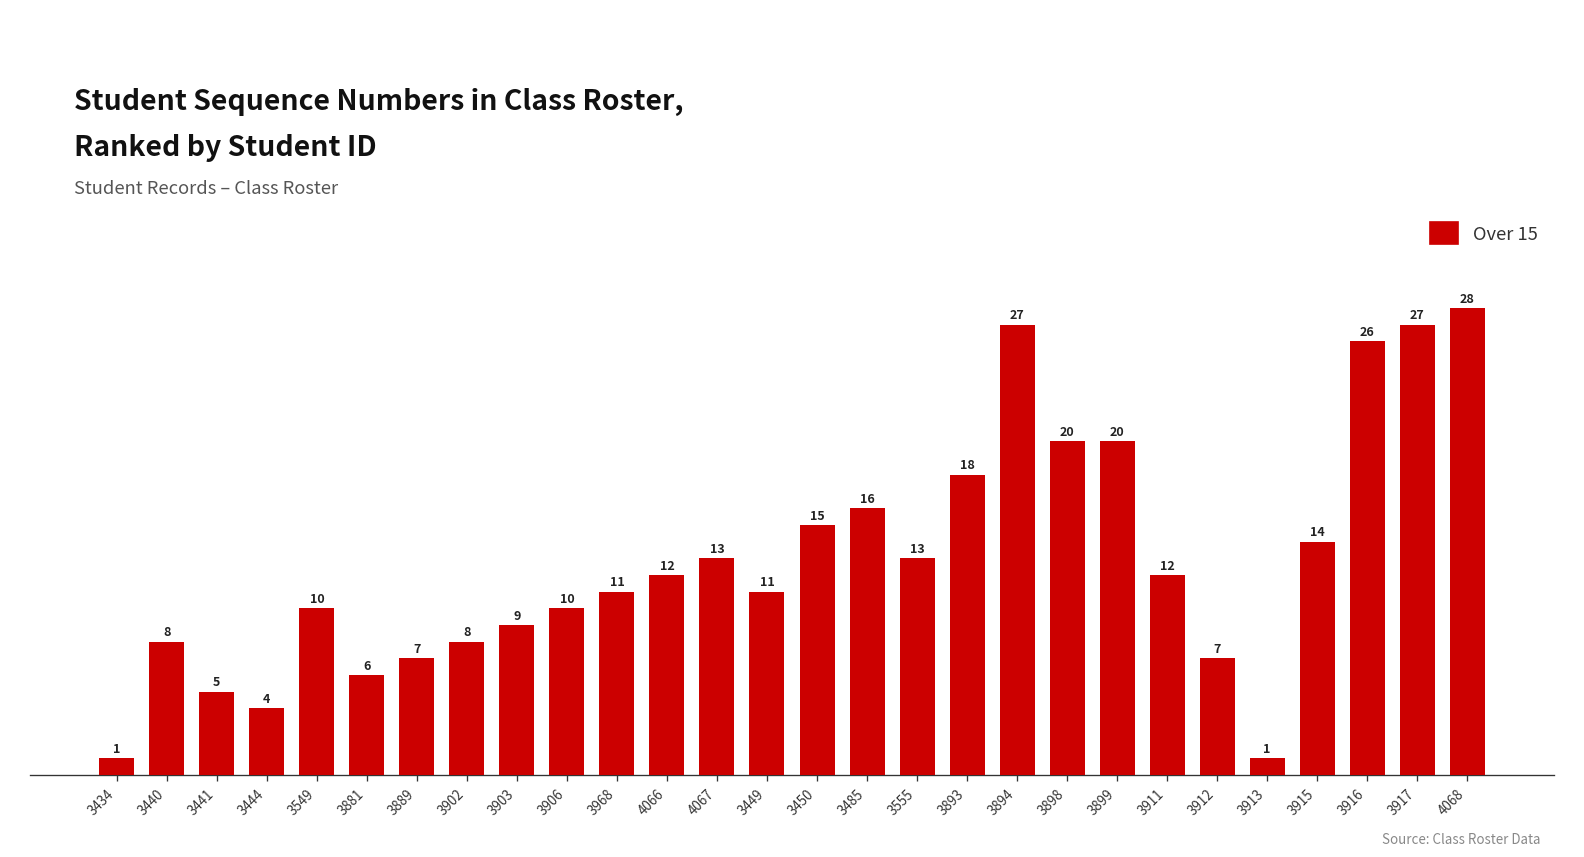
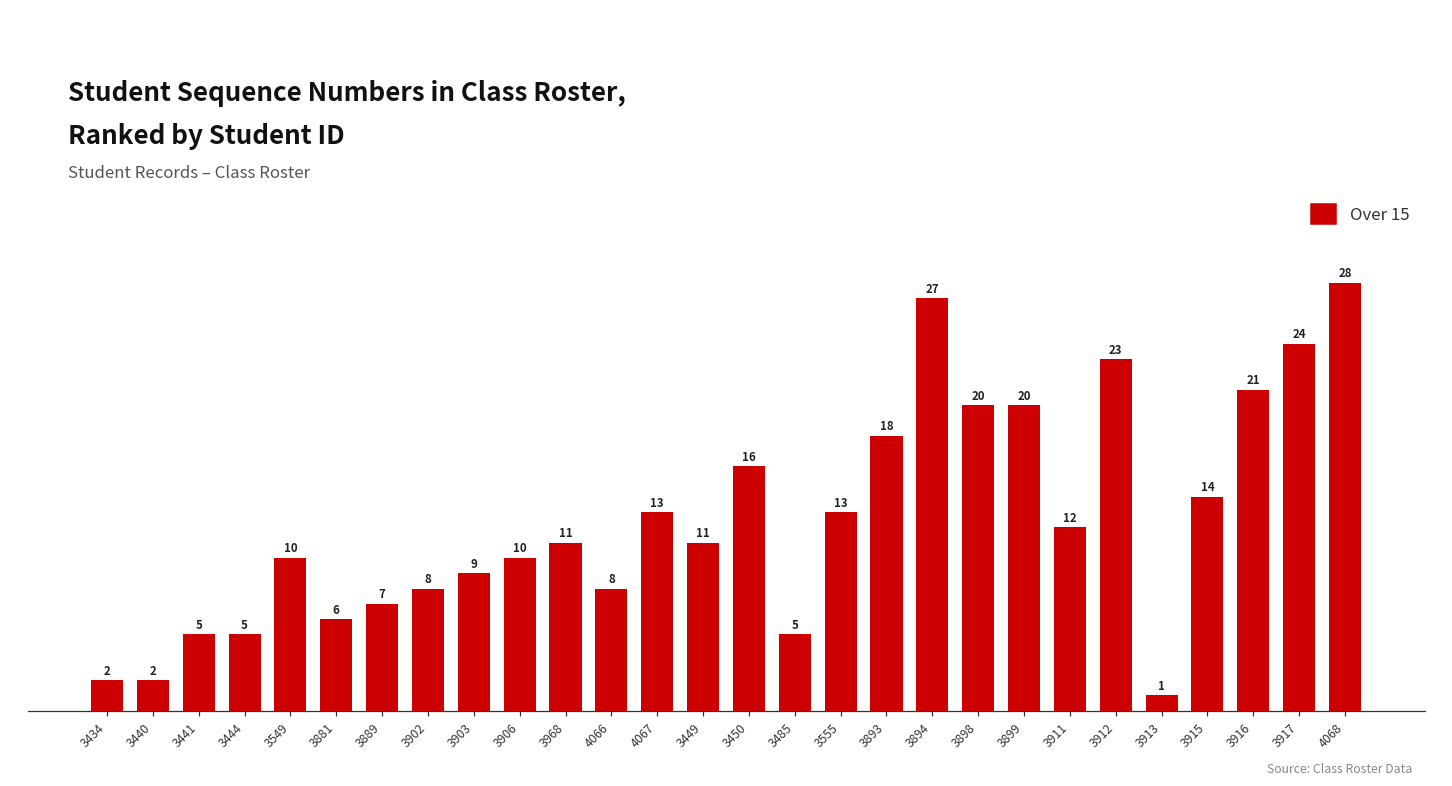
  {
-   "3434": 1,
-   "3440": 8,
+   "3434": 2,
+   "3440": 2,
    "3441": 5,
-   "3444": 4,
+   "3444": 5,
    "3549": 10,
    "3881": 6,
    "3889": 7,
    "3902": 8,
    "3903": 9,
    "3906": 10,
    "3968": 11,
-   "4066": 12,
+   "4066": 8,
    "4067": 13,
    "3449": 11,
-   "3450": 15,
-   "3485": 16,
+   "3450": 16,
+   "3485": 5,
    "3555": 13,
    "3893": 18,
    "3894": 27,
    "3898": 20,
    "3899": 20,
    "3911": 12,
-   "3912": 7,
+   "3912": 23,
    "3913": 1,
    "3915": 14,
-   "3916": 26,
-   "3917": 27,
+   "3916": 21,
+   "3917": 24,
    "4068": 28
  }
